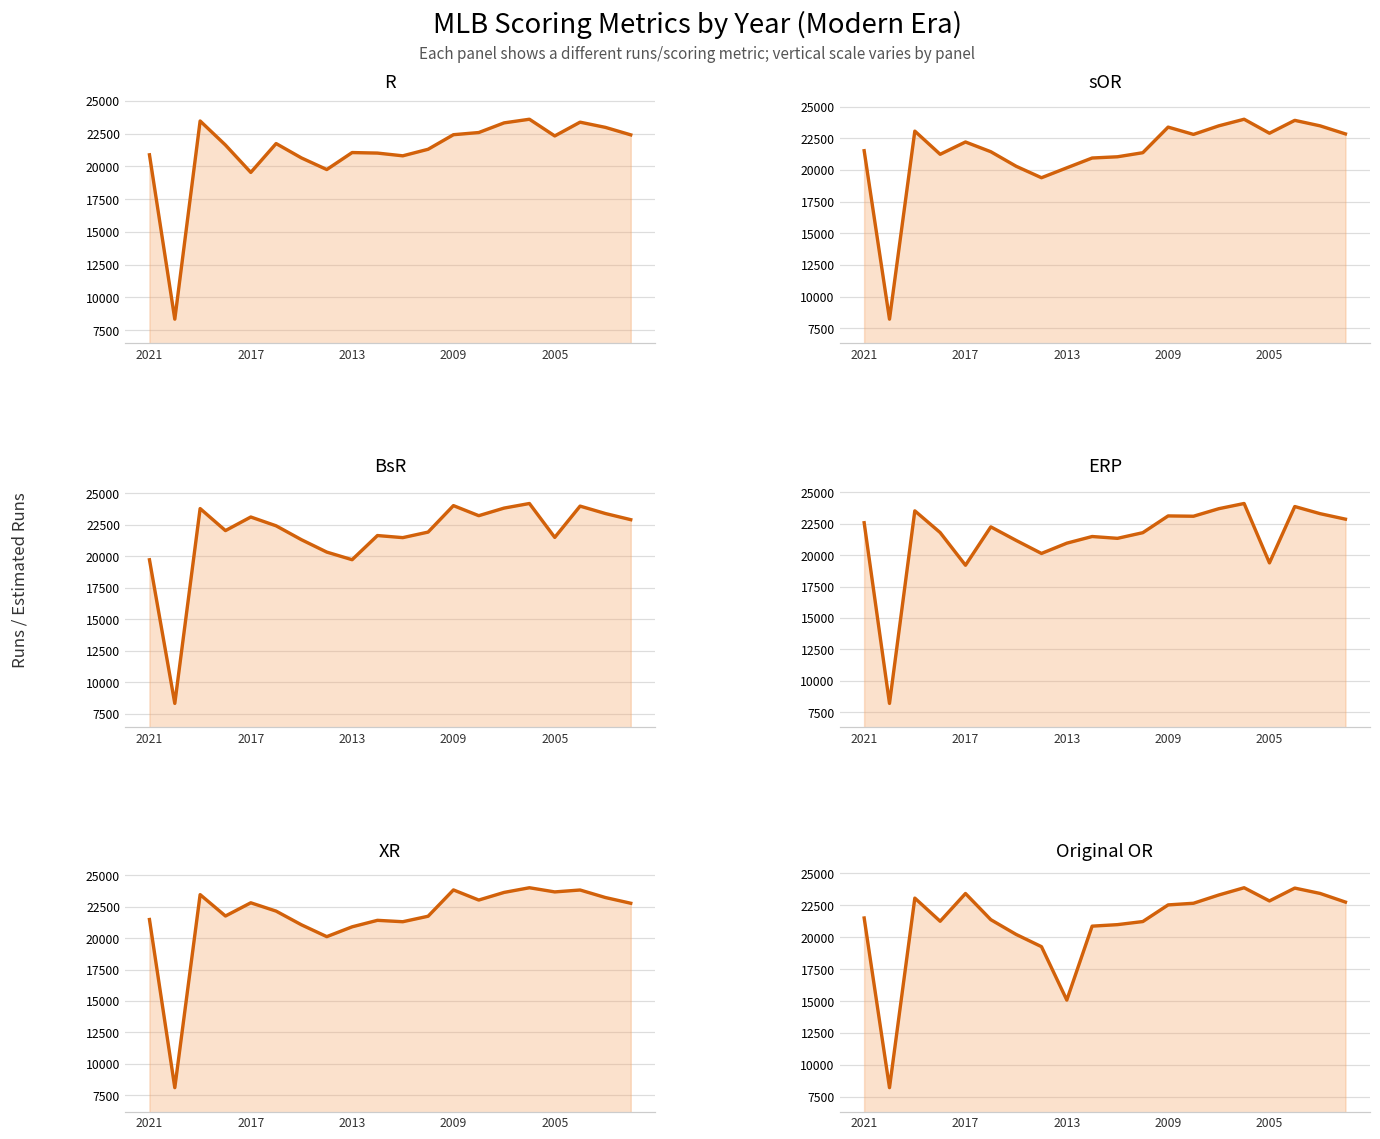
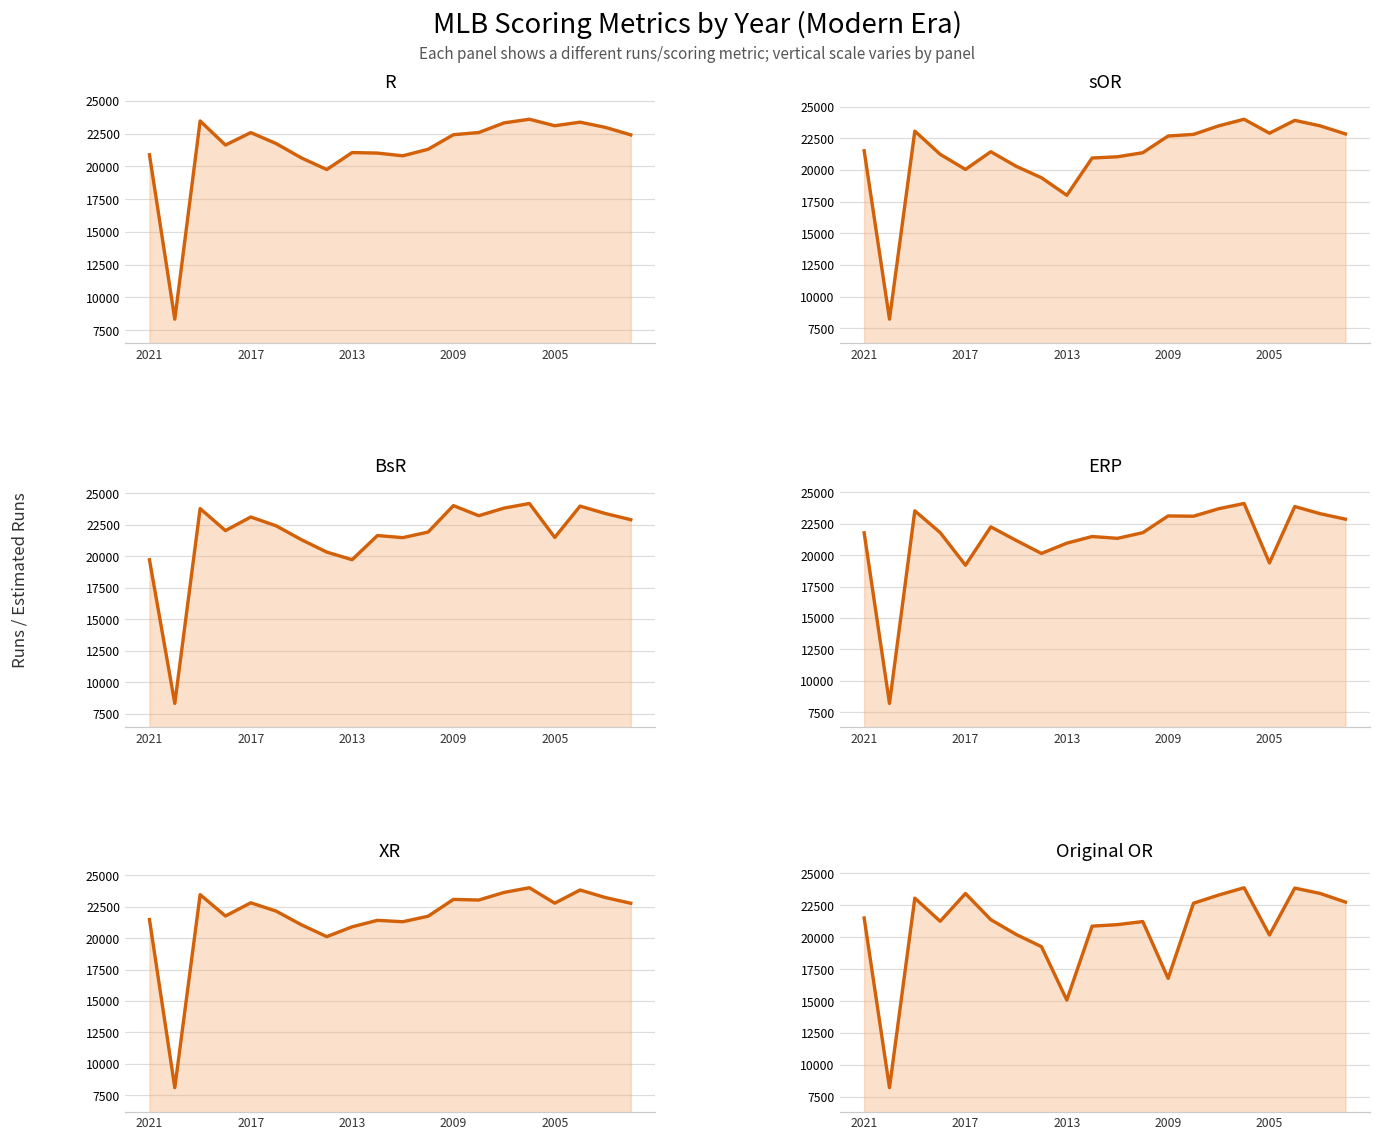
  {
    "R": {
      "2021": 20900,
-     "2017": 19500,
+     "2017": 22600,
      "2013": 21100,
      "2009": 22400,
-     "2005": 22300
+     "2005": 23100
    },
    "sOR": {
      "2021": 21500,
-     "2017": 22200,
-     "2013": 20200,
-     "2009": 23400,
+     "2017": 20000,
+     "2013": 18000,
+     "2009": 22700,
      "2005": 22900
    },
    "BsR": {
      "2021": 19700,
      "2017": 23100,
      "2013": 19700,
      "2009": 24000,
      "2005": 21500
    },
    "ERP": {
-     "2021": 22600,
+     "2021": 21800,
      "2017": 19200,
      "2013": 21000,
      "2009": 23100,
      "2005": 19400
    },
    "XR": {
      "2021": 21500,
      "2017": 22800,
      "2013": 20900,
-     "2009": 23800,
-     "2005": 23700
+     "2009": 23100,
+     "2005": 22800
    },
    "Original OR": {
      "2021": 21500,
      "2017": 23400,
      "2013": 15100,
-     "2009": 22500,
-     "2005": 22800
+     "2009": 16800,
+     "2005": 20200
    }
  }
